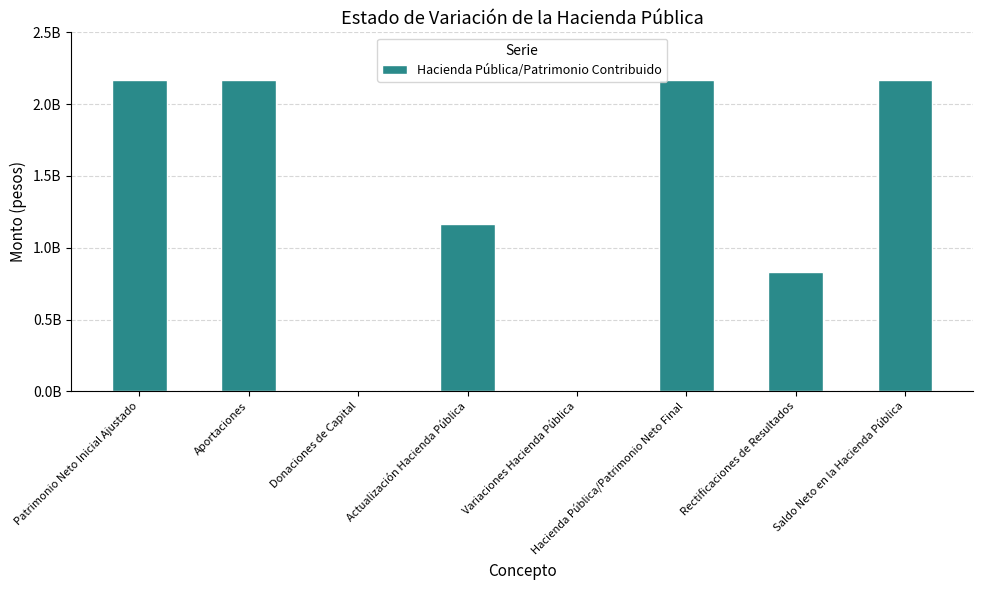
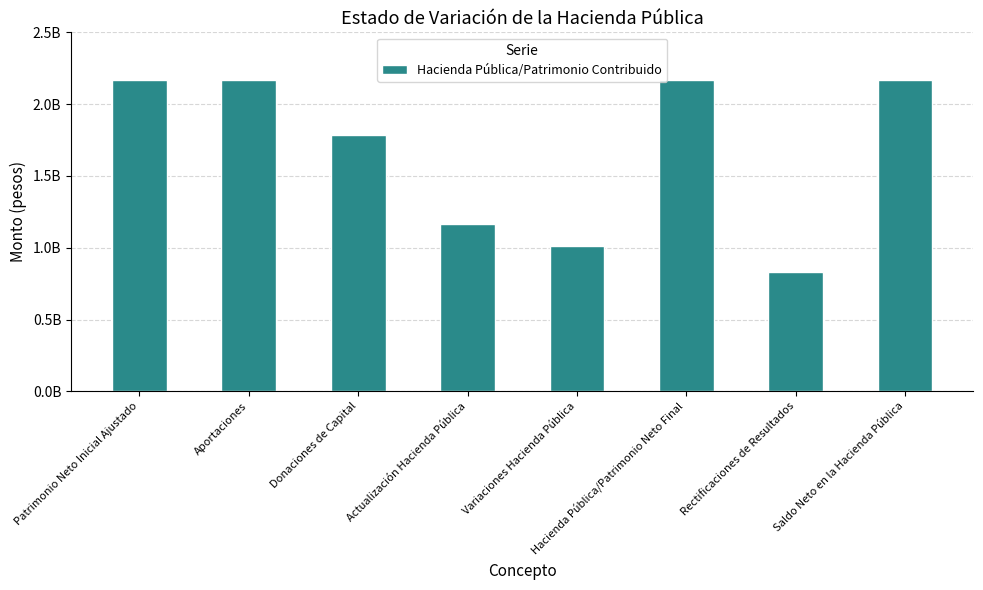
  {
    "Patrimonio Neto Inicial Ajustado": 2170000000,
    "Aportaciones": 2170000000,
-   "Donaciones de Capital": 0,
+   "Donaciones de Capital": 1790000000,
    "Actualización Hacienda Pública": 1160000000,
-   "Variaciones Hacienda Pública": 0,
+   "Variaciones Hacienda Pública": 1010000000,
    "Hacienda Pública/Patrimonio Neto Final": 2170000000,
    "Rectificaciones de Resultados": 830000000,
    "Saldo Neto en la Hacienda Pública": 2170000000
  }
